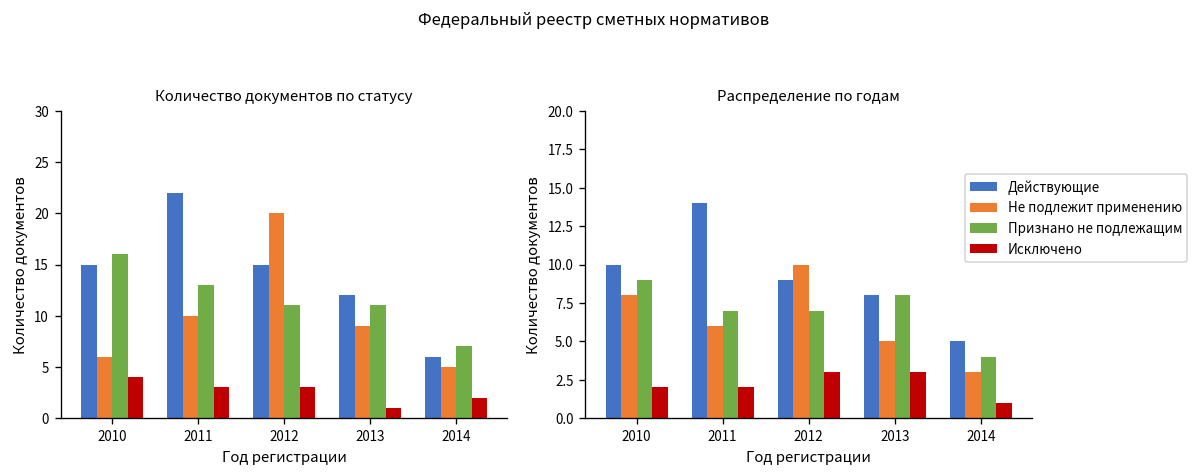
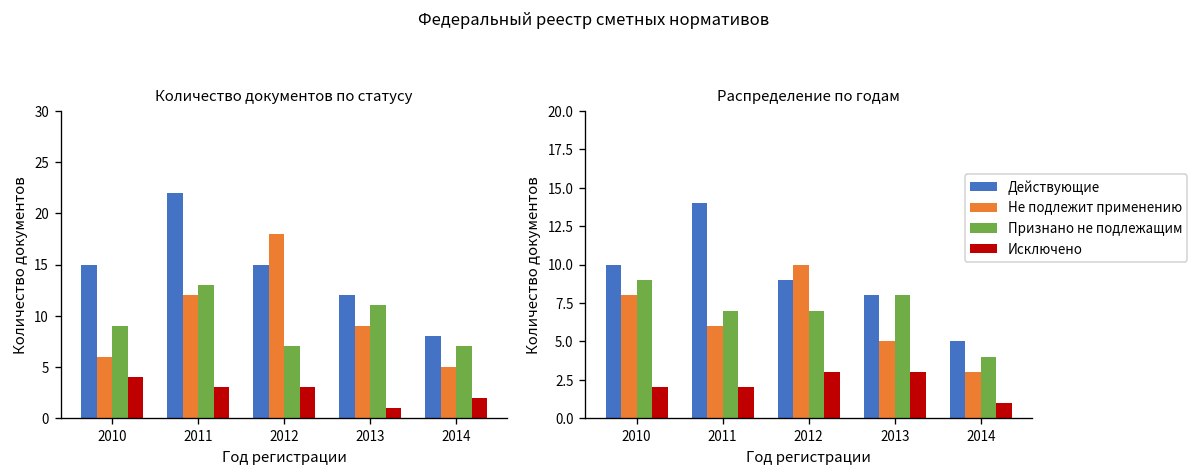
  {
    "Количество документов по статусу": {
      "Действующие": {
        "2010": 15,
        "2011": 22,
        "2012": 15,
        "2013": 12,
-       "2014": 6
+       "2014": 8
      },
      "Не подлежит применению": {
        "2010": 6,
-       "2011": 10,
-       "2012": 20,
+       "2011": 12,
+       "2012": 18,
        "2013": 9,
        "2014": 5
      },
      "Признано не подлежащим": {
-       "2010": 16,
+       "2010": 9,
        "2011": 13,
-       "2012": 11,
+       "2012": 7,
        "2013": 11,
        "2014": 7
      },
      "Исключено": {
        "2010": 4,
        "2011": 3,
        "2012": 3,
        "2013": 1,
        "2014": 2
      }
    },
    "Распределение по годам": {
      "Действующие": {
        "2010": 10.0,
        "2011": 14.0,
        "2012": 9.0,
        "2013": 8.0,
        "2014": 5.0
      },
      "Не подлежит применению": {
        "2010": 8.0,
        "2011": 6.0,
        "2012": 10.0,
        "2013": 5.0,
        "2014": 3.0
      },
      "Признано не подлежащим": {
        "2010": 9.0,
        "2011": 7.0,
        "2012": 7.0,
        "2013": 8.0,
        "2014": 4.0
      },
      "Исключено": {
        "2010": 2.0,
        "2011": 2.0,
        "2012": 3.0,
        "2013": 3.0,
        "2014": 1.0
      }
    }
  }
